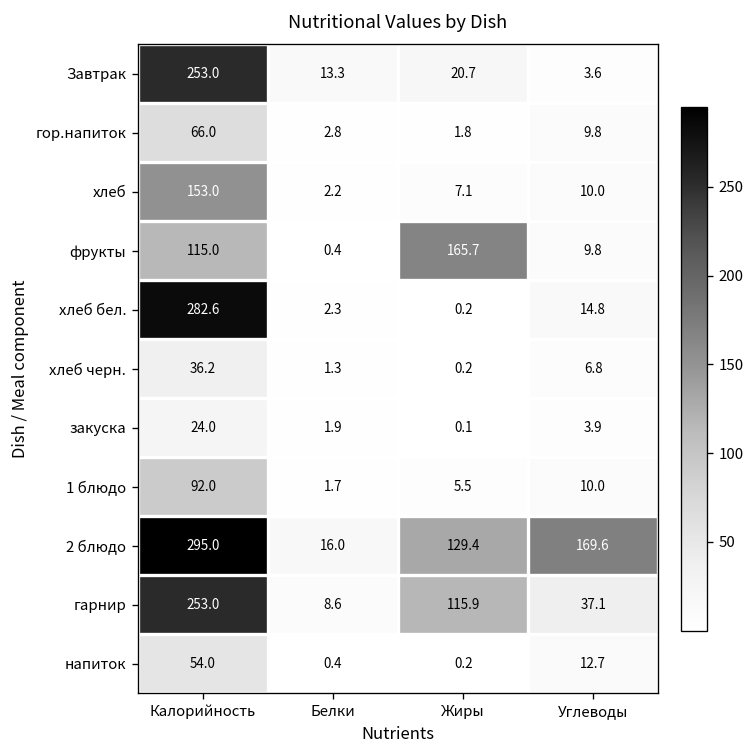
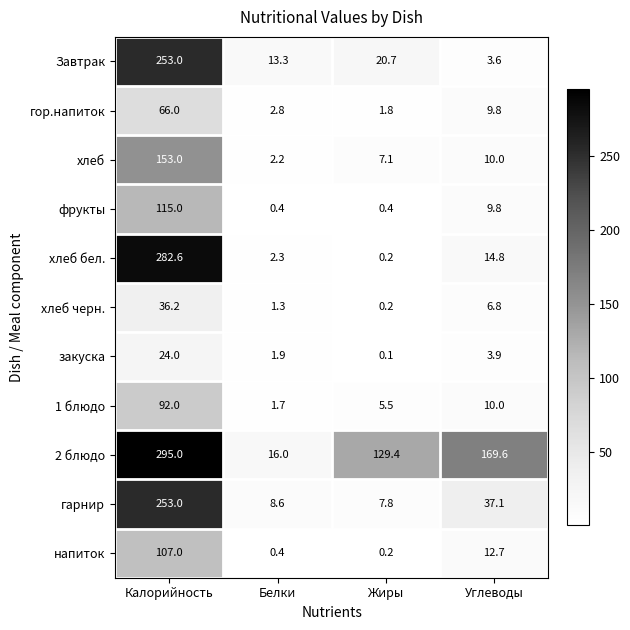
  {
    "Завтрак": {
      "Калорийность": 253.0,
      "Белки": 13.3,
      "Жиры": 20.7,
      "Углеводы": 3.6
    },
    "гор.напиток": {
      "Калорийность": 66.0,
      "Белки": 2.8,
      "Жиры": 1.8,
      "Углеводы": 9.8
    },
    "хлеб": {
      "Калорийность": 153.0,
      "Белки": 2.2,
      "Жиры": 7.1,
      "Углеводы": 10.0
    },
    "фрукты": {
      "Калорийность": 115.0,
      "Белки": 0.4,
-     "Жиры": 165.7,
+     "Жиры": 0.4,
      "Углеводы": 9.8
    },
    "хлеб бел.": {
      "Калорийность": 282.6,
      "Белки": 2.3,
      "Жиры": 0.2,
      "Углеводы": 14.8
    },
    "хлеб черн.": {
      "Калорийность": 36.2,
      "Белки": 1.3,
      "Жиры": 0.2,
      "Углеводы": 6.8
    },
    "закуска": {
      "Калорийность": 24.0,
      "Белки": 1.9,
      "Жиры": 0.1,
      "Углеводы": 3.9
    },
    "1 блюдо": {
      "Калорийность": 92.0,
      "Белки": 1.7,
      "Жиры": 5.5,
      "Углеводы": 10.0
    },
    "2 блюдо": {
      "Калорийность": 295.0,
      "Белки": 16.0,
      "Жиры": 129.4,
      "Углеводы": 169.6
    },
    "гарнир": {
      "Калорийность": 253.0,
      "Белки": 8.6,
-     "Жиры": 115.9,
+     "Жиры": 7.8,
      "Углеводы": 37.1
    },
    "напиток": {
-     "Калорийность": 54.0,
+     "Калорийность": 107.0,
      "Белки": 0.4,
      "Жиры": 0.2,
      "Углеводы": 12.7
    }
  }
